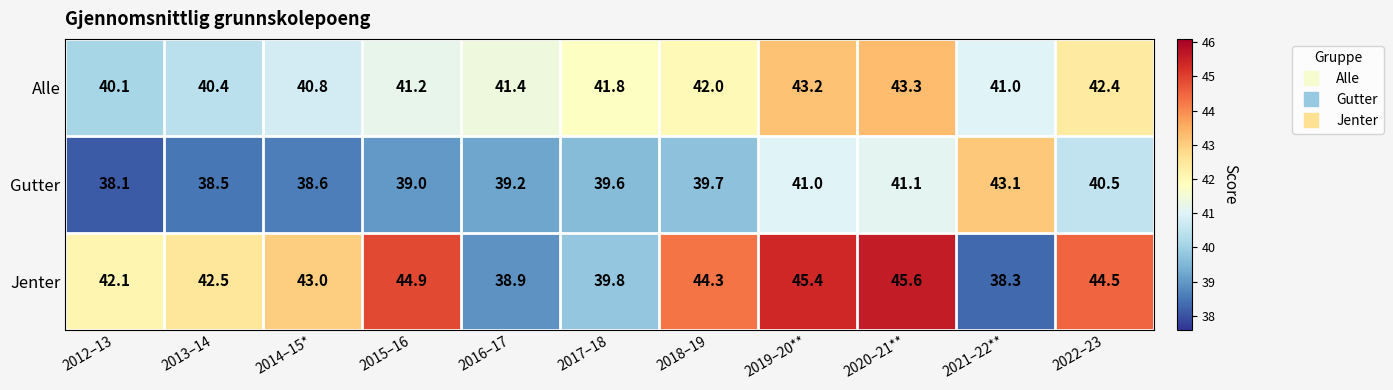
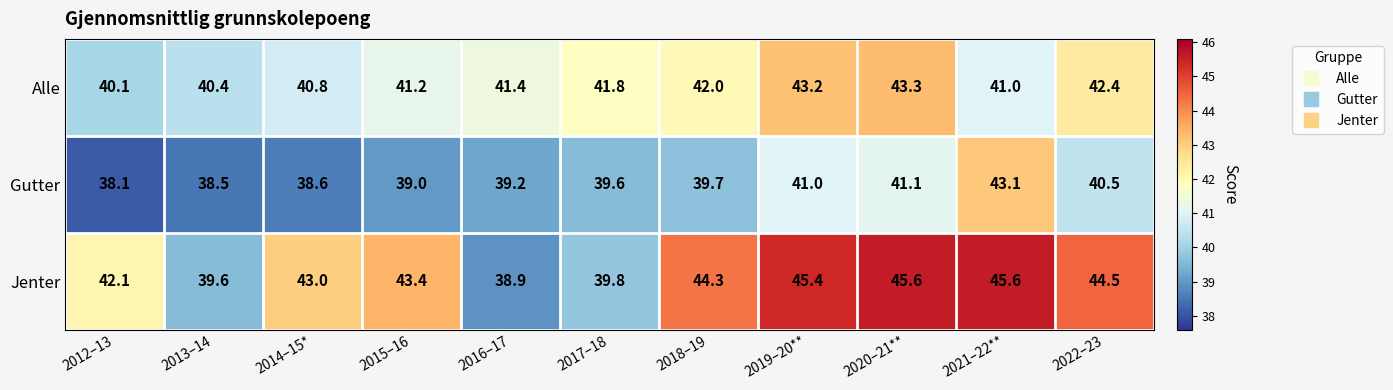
  {
    "Alle": {
      "2012–13": 40.1,
      "2013–14": 40.4,
      "2014–15*": 40.8,
      "2015–16": 41.2,
      "2016–17": 41.4,
      "2017–18": 41.8,
      "2018–19": 42.0,
      "2019–20**": 43.2,
      "2020–21**": 43.3,
      "2021–22**": 41.0,
      "2022–23": 42.4
    },
    "Gutter": {
      "2012–13": 38.1,
      "2013–14": 38.5,
      "2014–15*": 38.6,
      "2015–16": 39.0,
      "2016–17": 39.2,
      "2017–18": 39.6,
      "2018–19": 39.7,
      "2019–20**": 41.0,
      "2020–21**": 41.1,
      "2021–22**": 43.1,
      "2022–23": 40.5
    },
    "Jenter": {
      "2012–13": 42.1,
-     "2013–14": 42.5,
+     "2013–14": 39.6,
      "2014–15*": 43.0,
-     "2015–16": 44.9,
+     "2015–16": 43.4,
      "2016–17": 38.9,
      "2017–18": 39.8,
      "2018–19": 44.3,
      "2019–20**": 45.4,
      "2020–21**": 45.6,
-     "2021–22**": 38.3,
+     "2021–22**": 45.6,
      "2022–23": 44.5
    }
  }
